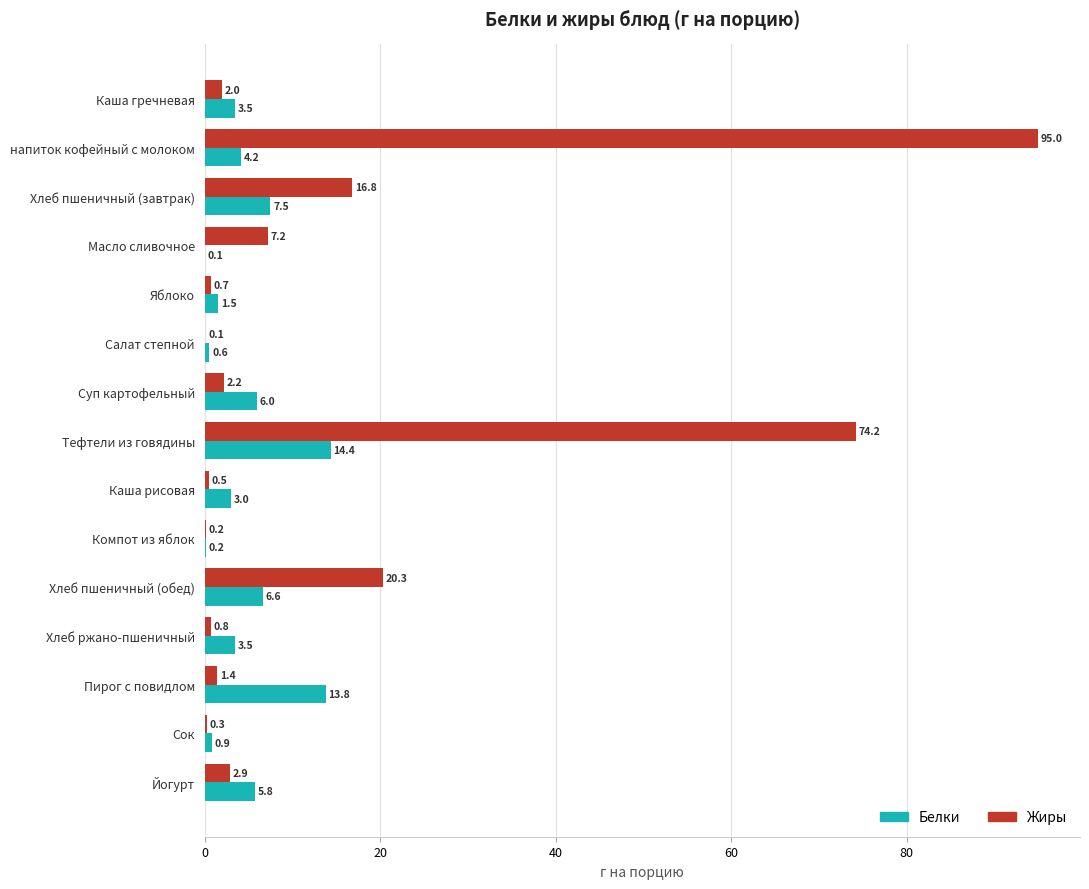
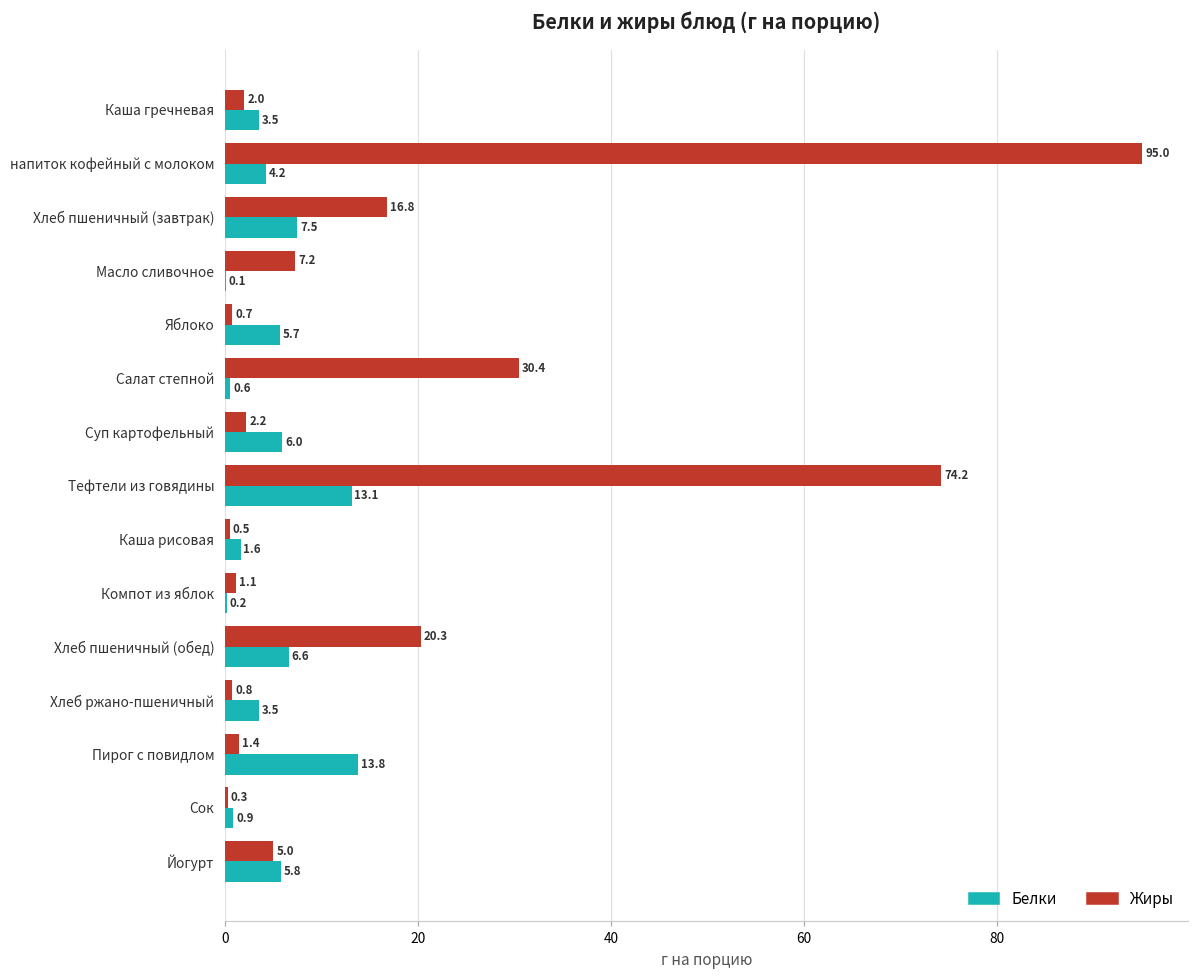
  {
    "Белки": {
      "Каша гречневая": 3.5,
      "напиток кофейный с молоком": 4.2,
      "Хлеб пшеничный (завтрак)": 7.5,
      "Масло сливочное": 0.1,
-     "Яблоко": 1.5,
+     "Яблоко": 5.7,
      "Салат степной": 0.6,
      "Суп картофельный": 6.0,
-     "Тефтели из говядины": 14.4,
-     "Каша рисовая": 3.0,
+     "Тефтели из говядины": 13.1,
+     "Каша рисовая": 1.6,
      "Компот из яблок": 0.2,
      "Хлеб пшеничный (обед)": 6.6,
      "Хлеб ржано-пшеничный": 3.5,
      "Пирог с повидлом": 13.8,
      "Сок": 0.9,
      "Йогурт": 5.8
    },
    "Жиры": {
      "Каша гречневая": 2.0,
      "напиток кофейный с молоком": 95.0,
      "Хлеб пшеничный (завтрак)": 16.8,
      "Масло сливочное": 7.2,
      "Яблоко": 0.7,
-     "Салат степной": 0.1,
+     "Салат степной": 30.4,
      "Суп картофельный": 2.2,
      "Тефтели из говядины": 74.2,
      "Каша рисовая": 0.5,
-     "Компот из яблок": 0.2,
+     "Компот из яблок": 1.1,
      "Хлеб пшеничный (обед)": 20.3,
      "Хлеб ржано-пшеничный": 0.8,
      "Пирог с повидлом": 1.4,
      "Сок": 0.3,
-     "Йогурт": 2.9
+     "Йогурт": 5.0
    }
  }
